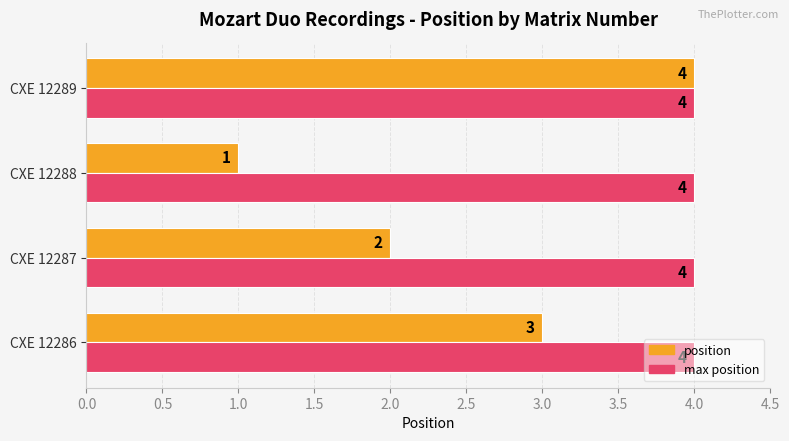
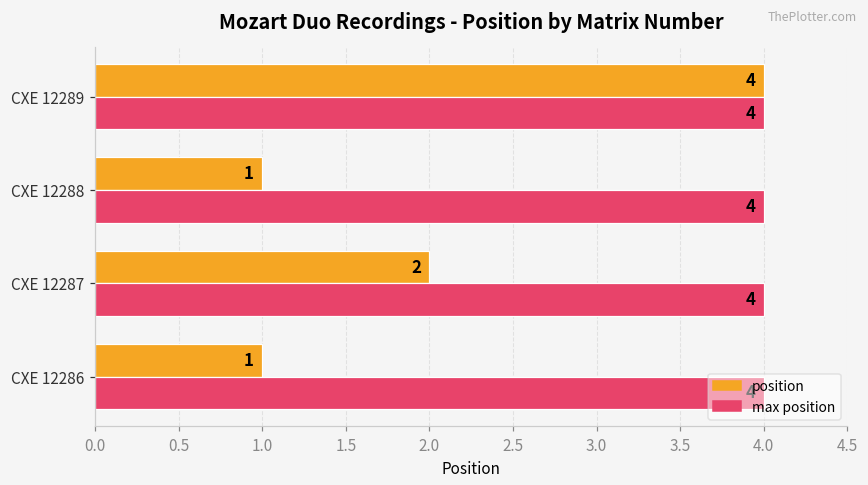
  {
    "position": {
      "CXE 12289": 4,
      "CXE 12288": 1,
      "CXE 12287": 2,
-     "CXE 12286": 3
+     "CXE 12286": 1
    },
    "max position": {
      "CXE 12289": 4,
      "CXE 12288": 4,
      "CXE 12287": 4
    }
  }
